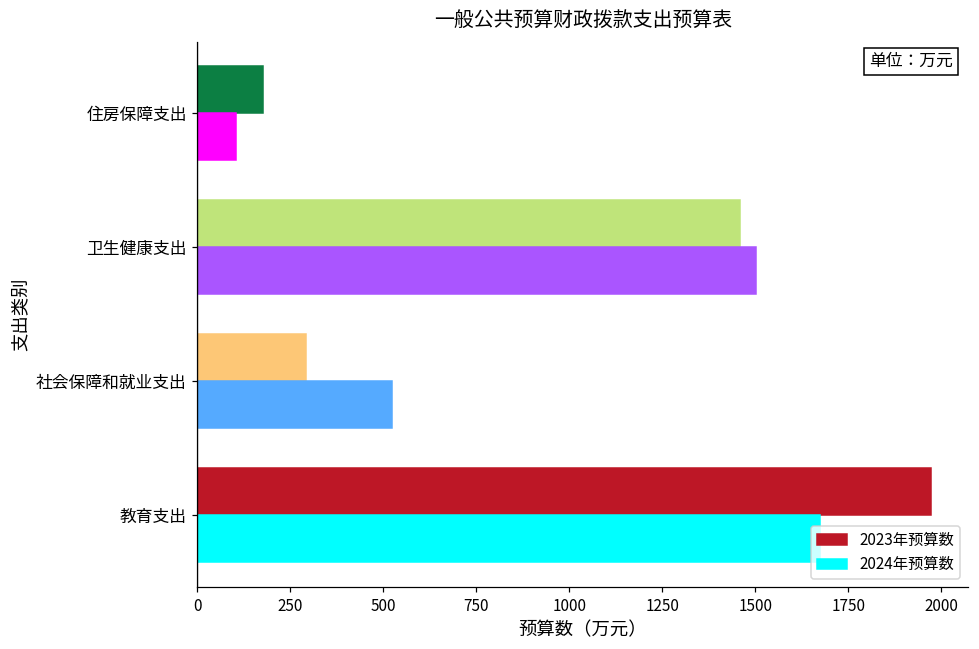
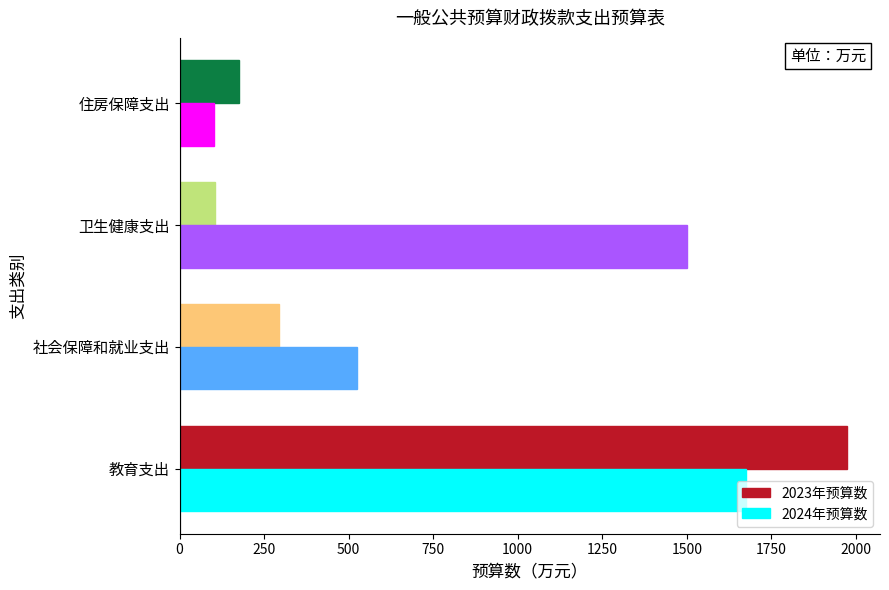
  {
    "2023年预算数": {
      "住房保障支出": 180,
-     "卫生健康支出": 1460,
+     "卫生健康支出": 100,
      "社会保障和就业支出": 290,
      "教育支出": 1970
    },
    "2024年预算数": {
      "住房保障支出": 100,
      "卫生健康支出": 1500,
      "社会保障和就业支出": 520
    }
  }
